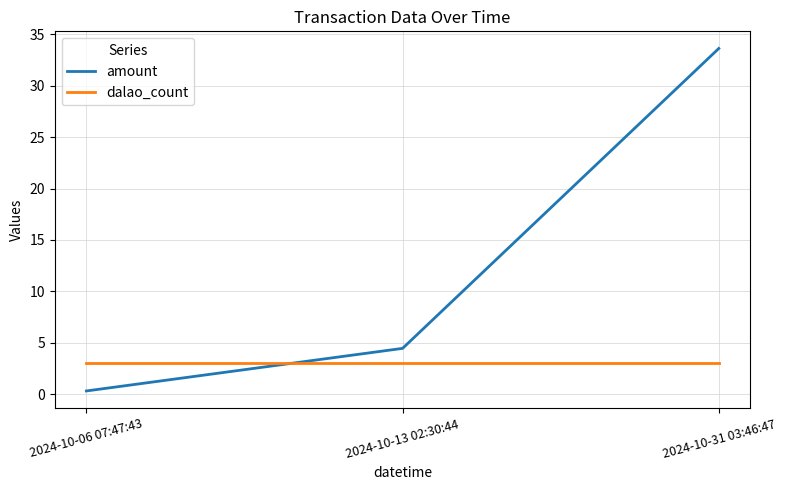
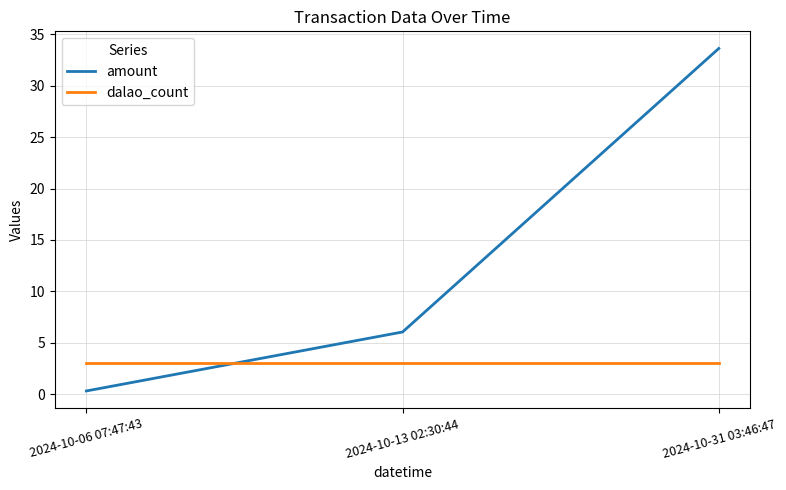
  {
    "amount": {
      "2024-10-06 07:47:43": 0.3,
-     "2024-10-13 02:30:44": 4.4,
+     "2024-10-13 02:30:44": 6.0,
      "2024-10-31 03:46:47": 33.6
    },
    "dalao_count": {
      "2024-10-06 07:47:43": 3.0,
      "2024-10-13 02:30:44": 3.0,
      "2024-10-31 03:46:47": 3.0
    }
  }
